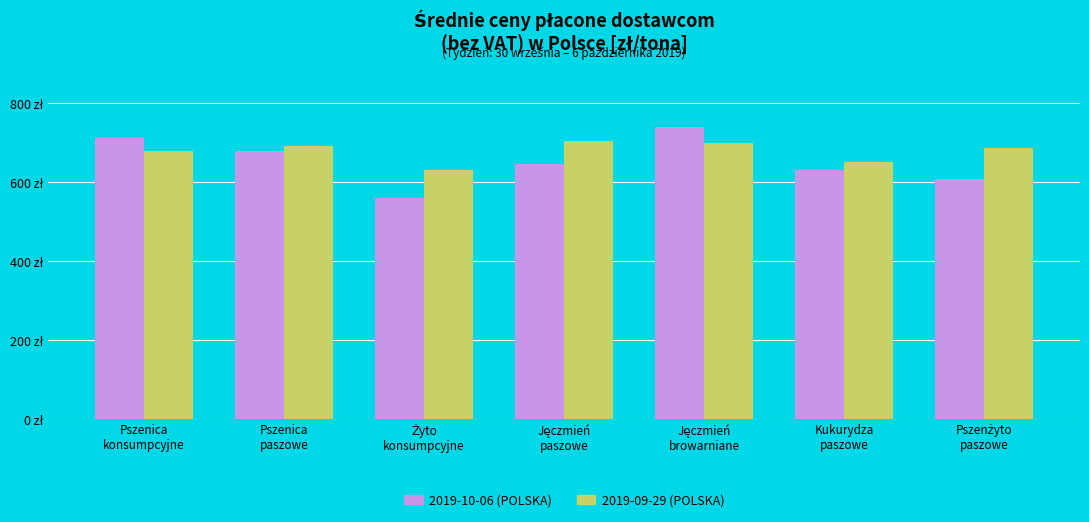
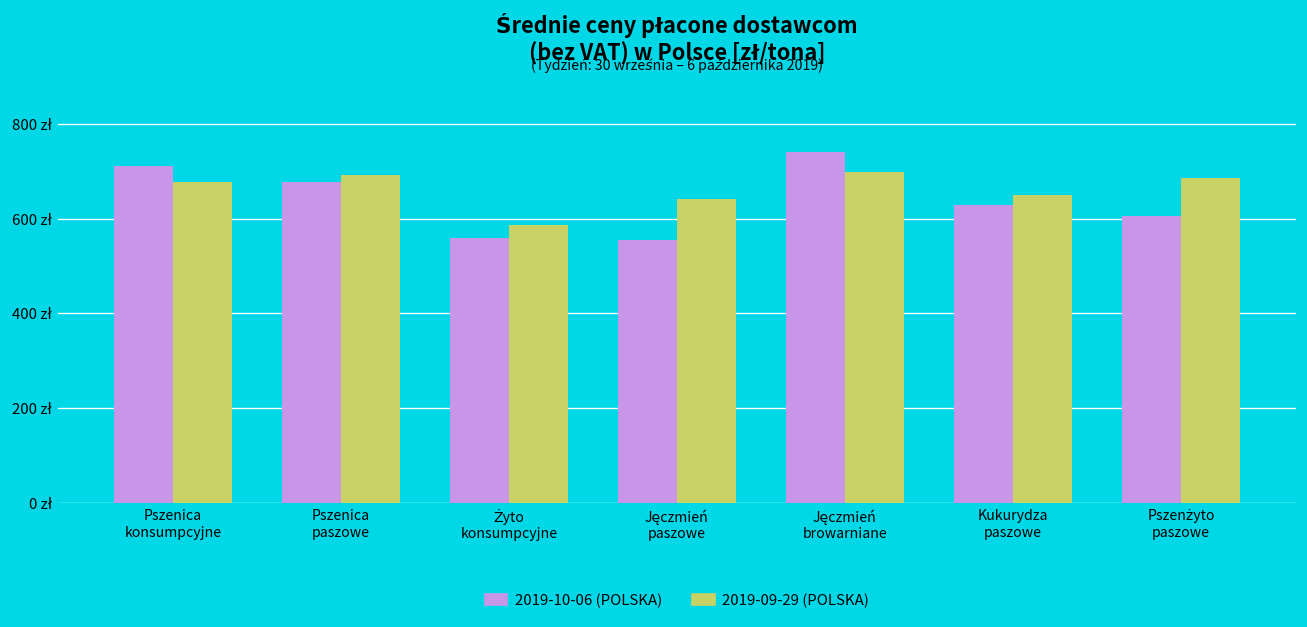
  {
    "2019-10-06 (POLSKA)": {
      "Pszenica konsumpcyjne": "710 zł",
      "Pszenica paszowe": "680 zł",
      "Żyto konsumpcyjne": "560 zł",
-     "Jęczmień paszowe": "650 zł",
+     "Jęczmień paszowe": "550 zł",
      "Jęczmień browarniane": "740 zł",
      "Kukurydza paszowe": "630 zł",
      "Pszenżyto paszowe": "610 zł"
    },
    "2019-09-29 (POLSKA)": {
      "Pszenica konsumpcyjne": "680 zł",
      "Pszenica paszowe": "690 zł",
-     "Żyto konsumpcyjne": "630 zł",
-     "Jęczmień paszowe": "700 zł",
+     "Żyto konsumpcyjne": "590 zł",
+     "Jęczmień paszowe": "640 zł",
      "Jęczmień browarniane": "700 zł",
      "Kukurydza paszowe": "650 zł",
      "Pszenżyto paszowe": "690 zł"
    }
  }
